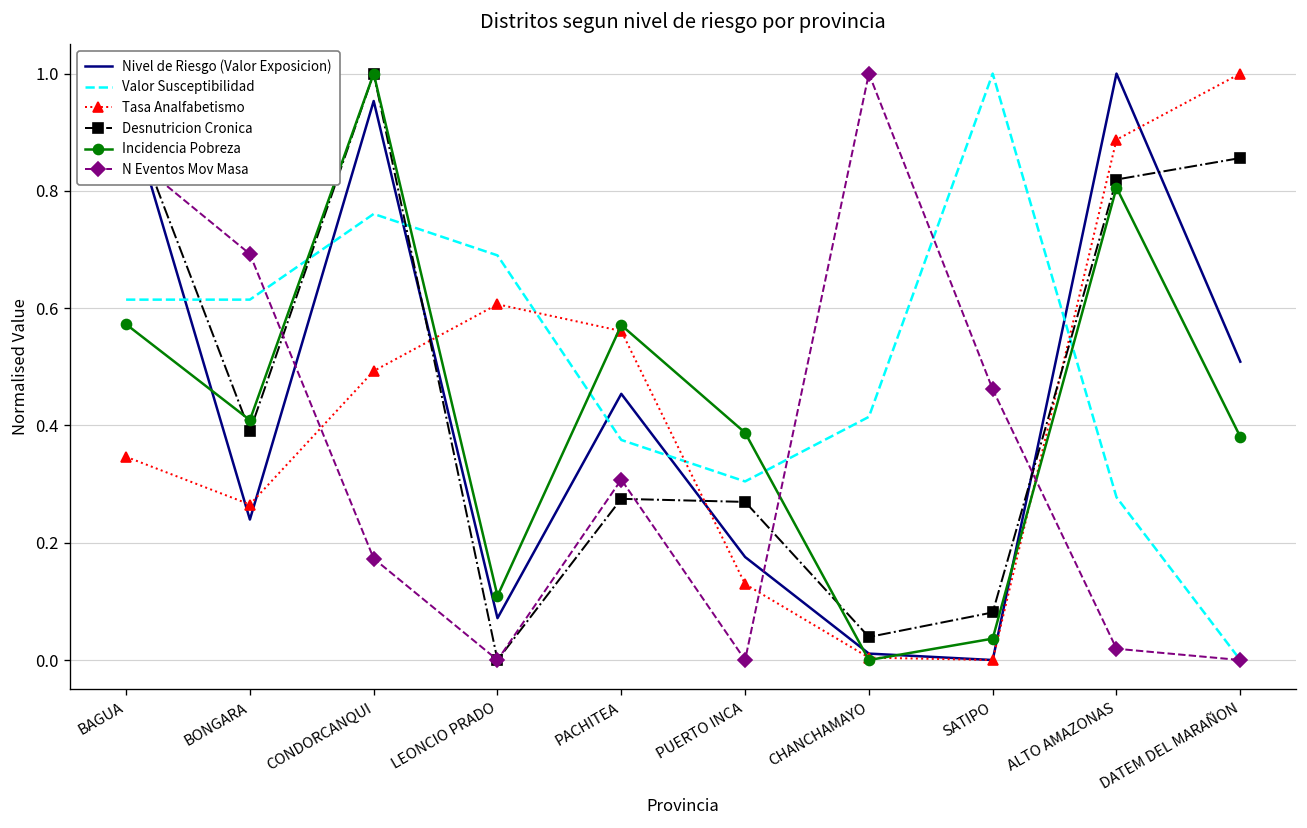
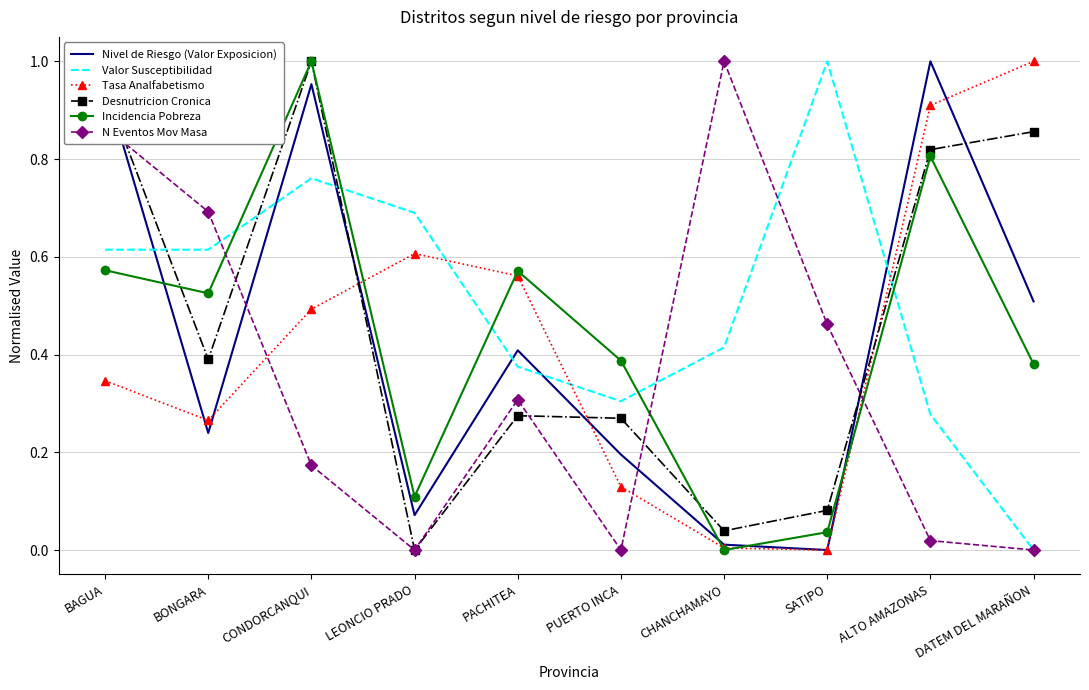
  {
    "Nivel de Riesgo (Valor Exposicion)": {
      "BONGARA": 0.24,
      "CONDORCANQUI": 0.95,
      "LEONCIO PRADO": 0.07,
-     "PACHITEA": 0.45,
-     "PUERTO INCA": 0.18,
+     "PACHITEA": 0.41,
+     "PUERTO INCA": 0.20,
      "CHANCHAMAYO": 0.01,
      "ALTO AMAZONAS": 1.00,
      "DATEM DEL MARAÑON": 0.51
    },
    "Valor Susceptibilidad": {
      "BAGUA": 0.61,
      "BONGARA": 0.61,
      "CONDORCANQUI": 0.76,
      "LEONCIO PRADO": 0.69,
      "PACHITEA": 0.38,
      "PUERTO INCA": 0.30,
      "CHANCHAMAYO": 0.41,
      "SATIPO": 1.00,
      "ALTO AMAZONAS": 0.28
    },
    "Tasa Analfabetismo": {
      "BAGUA": 0.35,
      "BONGARA": 0.27,
      "CONDORCANQUI": 0.49,
      "LEONCIO PRADO": 0.61,
      "PACHITEA": 0.56,
      "PUERTO INCA": 0.13,
-     "ALTO AMAZONAS": 0.89,
+     "ALTO AMAZONAS": 0.91,
      "DATEM DEL MARAÑON": 1.00
    },
    "Desnutricion Cronica": {
      "BONGARA": 0.39,
      "PACHITEA": 0.27,
      "PUERTO INCA": 0.27,
      "CHANCHAMAYO": 0.04,
      "SATIPO": 0.08,
      "ALTO AMAZONAS": 0.82,
      "DATEM DEL MARAÑON": 0.86
    },
    "Incidencia Pobreza": {
      "BAGUA": 0.57,
-     "BONGARA": 0.41,
+     "BONGARA": 0.53,
      "LEONCIO PRADO": 0.11,
      "PACHITEA": 0.57,
      "PUERTO INCA": 0.39,
      "SATIPO": 0.04,
      "ALTO AMAZONAS": 0.81,
      "DATEM DEL MARAÑON": 0.38
    },
    "N Eventos Mov Masa": {
      "BONGARA": 0.69,
      "CONDORCANQUI": 0.17,
      "PACHITEA": 0.31,
      "PUERTO INCA": 0.00,
      "CHANCHAMAYO": 1.00,
      "SATIPO": 0.46,
      "ALTO AMAZONAS": 0.02
    }
  }
